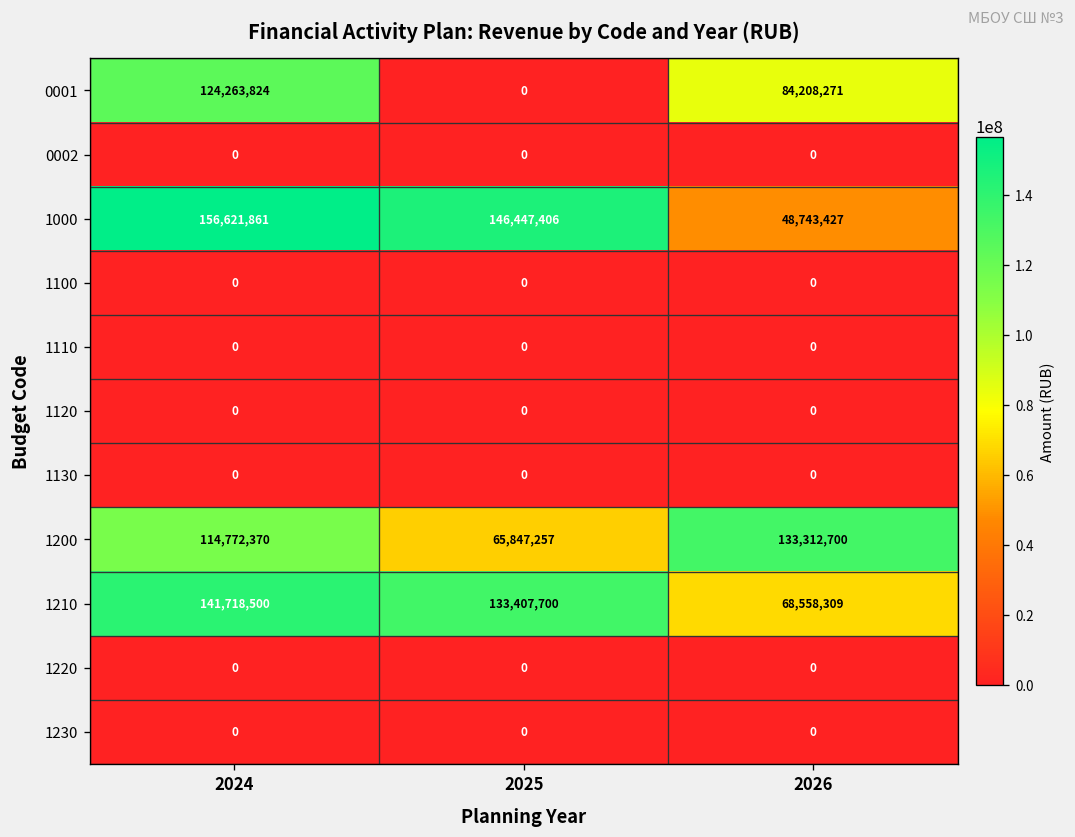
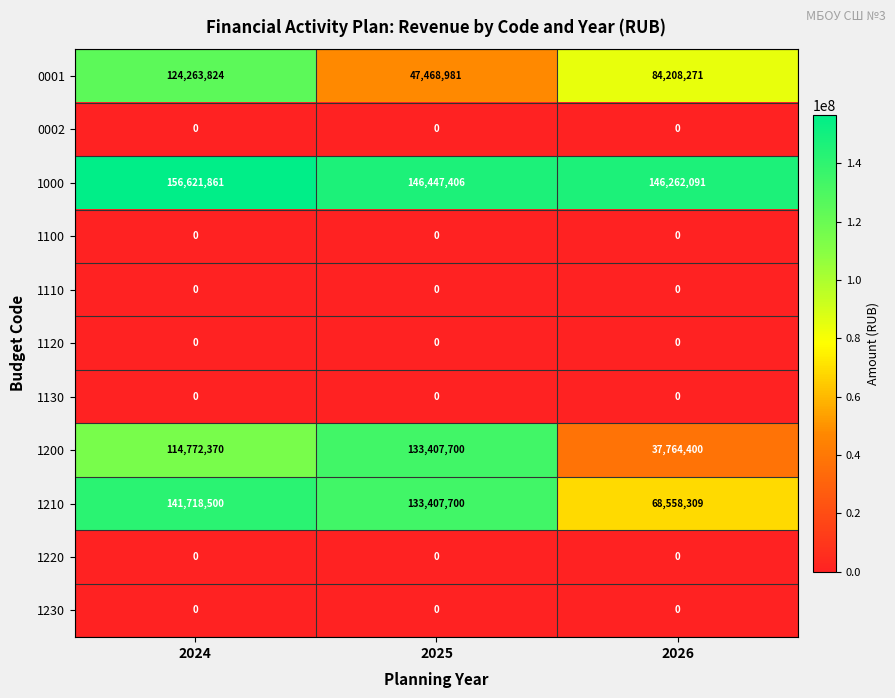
  {
    "0001": {
      "2024": "124,263,824",
-     "2025": "0",
+     "2025": "47,468,981",
      "2026": "84,208,271"
    },
    "0002": {
      "2024": "0",
      "2025": "0",
      "2026": "0"
    },
    "1000": {
      "2024": "156,621,861",
      "2025": "146,447,406",
-     "2026": "48,743,427"
+     "2026": "146,262,091"
    },
    "1100": {
      "2024": "0",
      "2025": "0",
      "2026": "0"
    },
    "1110": {
      "2024": "0",
      "2025": "0",
      "2026": "0"
    },
    "1120": {
      "2024": "0",
      "2025": "0",
      "2026": "0"
    },
    "1130": {
      "2024": "0",
      "2025": "0",
      "2026": "0"
    },
    "1200": {
      "2024": "114,772,370",
-     "2025": "65,847,257",
-     "2026": "133,312,700"
+     "2025": "133,407,700",
+     "2026": "37,764,400"
    },
    "1210": {
      "2024": "141,718,500",
      "2025": "133,407,700",
      "2026": "68,558,309"
    },
    "1220": {
      "2024": "0",
      "2025": "0",
      "2026": "0"
    },
    "1230": {
      "2024": "0",
      "2025": "0",
      "2026": "0"
    }
  }
